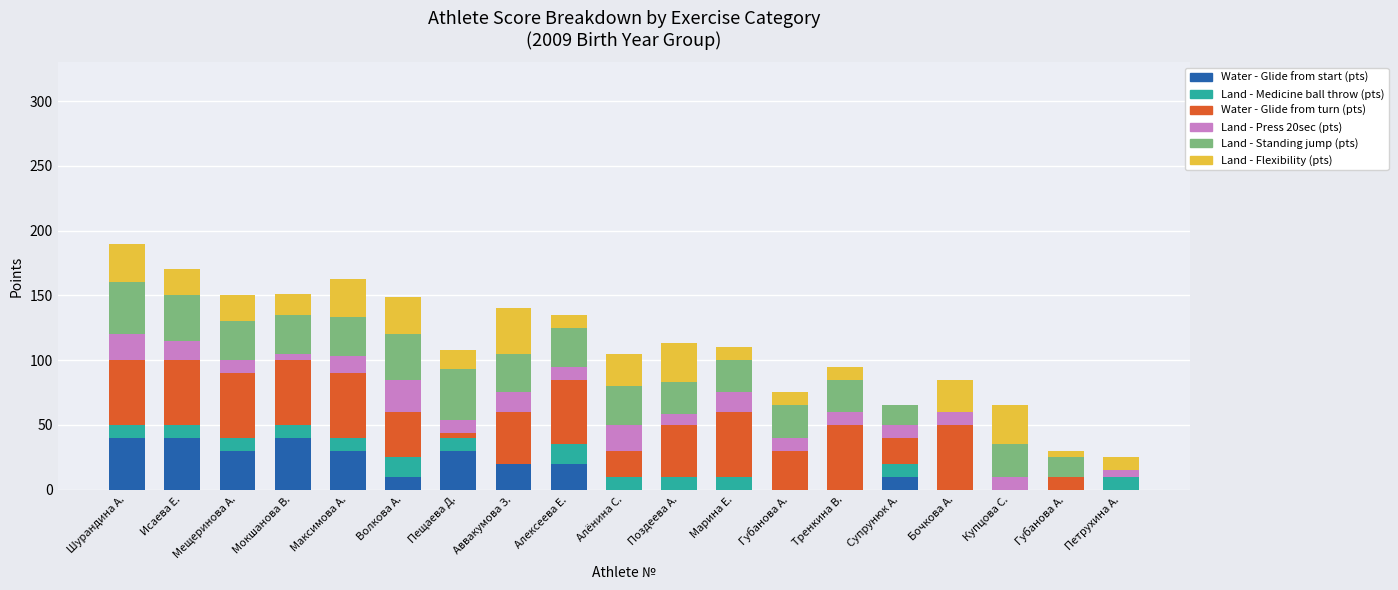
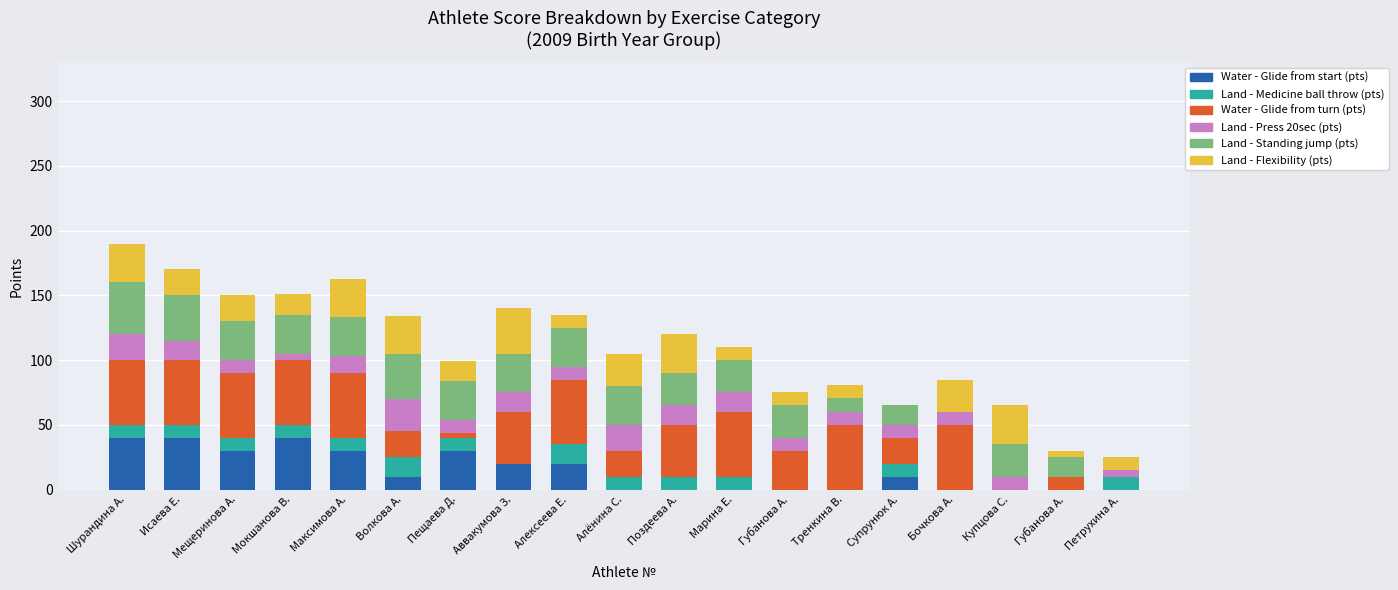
  {
    "Water - Glide from start (pts)": {
      "Шурандина А.": 40,
      "Исаева Е.": 40,
      "Мещеринова А.": 30,
      "Мокшанова В.": 40,
      "Максимова А.": 30,
      "Волкова А.": 10,
      "Пещаева Д.": 30,
      "Аввакумова З.": 20,
      "Алексеева Е.": 20,
      "Алёнина С.": 0,
      "Поздеева А.": 0,
      "Марина Е.": 0,
      "Тренкина В.": 0,
      "Супрунюк А.": 10,
      "Бочкова А.": 0,
      "Купцова С.": 0,
      "Петрухина А.": 0
    },
    "Water - Glide from turn (pts)": {
      "Шурандина А.": 50,
      "Исаева Е.": 50,
      "Мещеринова А.": 50,
      "Мокшанова В.": 50,
      "Максимова А.": 50,
-     "Волкова А.": 35,
+     "Волкова А.": 20,
      "Пещаева Д.": 4,
      "Аввакумова З.": 40,
      "Алексеева Е.": 50,
      "Алёнина С.": 20,
      "Поздеева А.": 40,
      "Марина Е.": 50,
      "Тренкина В.": 50,
      "Супрунюк А.": 20,
      "Бочкова А.": 50,
      "Купцова С.": 0,
      "Петрухина А.": 0
    },
    "Land - Press 20sec (pts)": {
      "Шурандина А.": 20,
      "Исаева Е.": 15,
      "Мещеринова А.": 10,
      "Мокшанова В.": 5,
      "Максимова А.": 13,
      "Волкова А.": 25,
      "Пещаева Д.": 10,
      "Аввакумова З.": 15,
      "Алексеева Е.": 10,
      "Алёнина С.": 20,
-     "Поздеева А.": 8,
+     "Поздеева А.": 15,
      "Марина Е.": 15,
      "Тренкина В.": 10,
      "Супрунюк А.": 10,
      "Бочкова А.": 10,
      "Купцова С.": 10,
      "Петрухина А.": 5
    },
    "Land - Standing jump (pts)": {
      "Шурандина А.": 40,
      "Исаева Е.": 35,
      "Мещеринова А.": 30,
      "Мокшанова В.": 30,
      "Максимова А.": 30,
      "Волкова А.": 35,
-     "Пещаева Д.": 39,
+     "Пещаева Д.": 30,
      "Аввакумова З.": 30,
      "Алексеева Е.": 30,
      "Алёнина С.": 30,
      "Поздеева А.": 25,
      "Марина Е.": 25,
-     "Тренкина В.": 25,
+     "Тренкина В.": 11,
      "Супрунюк А.": 15,
      "Бочкова А.": 0,
      "Купцова С.": 25,
      "Петрухина А.": 0
    },
    "Land - Flexibility (pts)": {
      "Шурандина А.": 30,
      "Исаева Е.": 20,
      "Мещеринова А.": 20,
      "Мокшанова В.": 16,
      "Максимова А.": 30,
      "Волкова А.": 29,
      "Пещаева Д.": 15,
      "Аввакумова З.": 35,
      "Алексеева Е.": 10,
      "Алёнина С.": 25,
      "Поздеева А.": 30,
      "Марина Е.": 10,
      "Тренкина В.": 10,
      "Супрунюк А.": 0,
      "Бочкова А.": 25,
      "Купцова С.": 30,
      "Петрухина А.": 10
    }
  }
